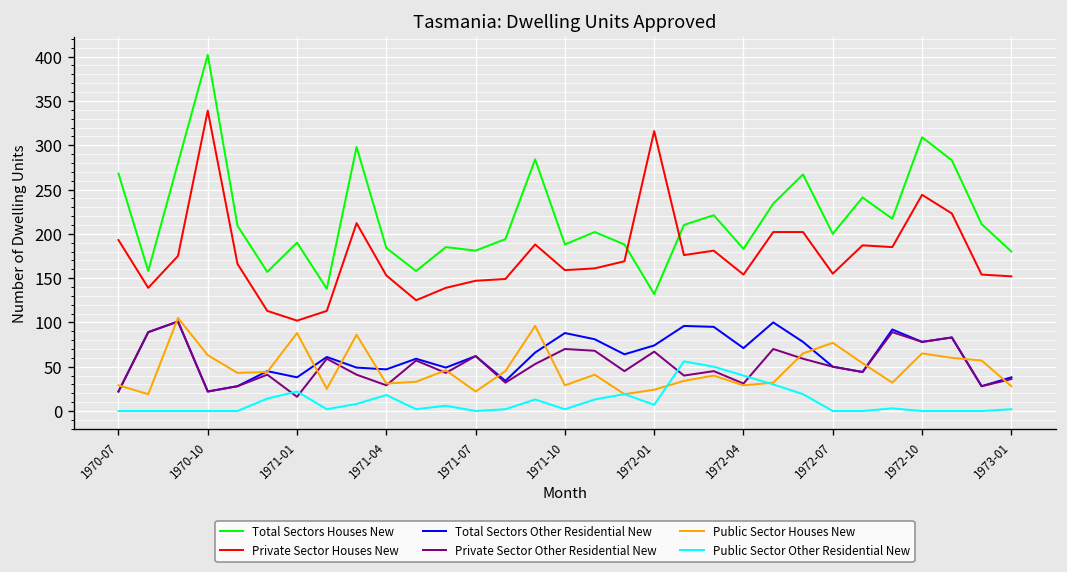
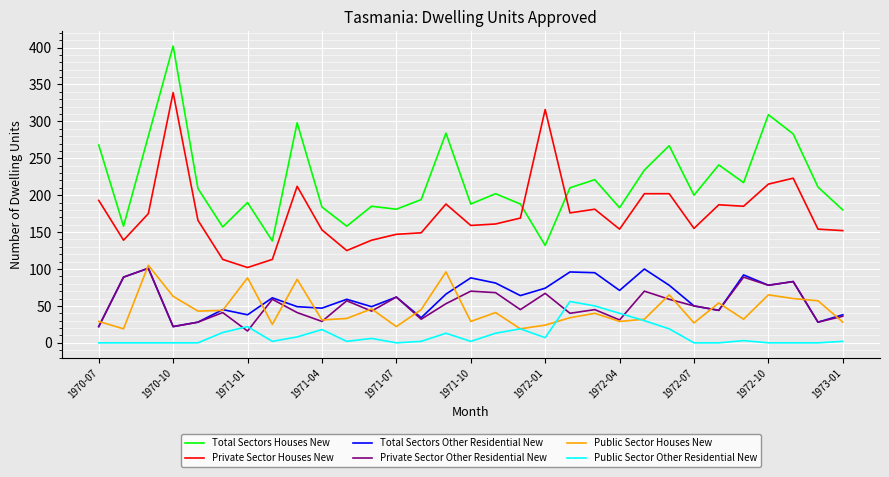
  {
    "Total Sectors Houses New": {
      "1970-07": 270,
      "1970-10": 400,
      "1971-01": 190,
      "1971-04": 180,
      "1971-07": 180,
      "1971-10": 190,
      "1972-01": 130,
      "1972-04": 180,
      "1972-07": 200,
      "1972-10": 310,
      "1973-01": 180
    },
    "Private Sector Houses New": {
      "1970-07": 190,
      "1970-10": 340,
      "1971-01": 100,
      "1971-04": 150,
      "1971-07": 150,
      "1971-10": 160,
      "1972-01": 320,
      "1972-04": 150,
      "1972-07": 160,
-     "1972-10": 240,
+     "1972-10": 220,
      "1973-01": 150
    },
    "Total Sectors Other Residential New": {
      "1971-01": 40,
      "1971-04": 50,
      "1971-10": 90,
      "1972-01": 70,
      "1972-04": 70
    },
    "Private Sector Other Residential New": {
      "1971-01": 20,
      "1971-10": 70,
      "1972-01": 70
    },
    "Public Sector Houses New": {
      "1970-07": 30,
      "1970-10": 60,
      "1971-01": 90,
      "1971-07": 20,
      "1971-10": 30,
      "1972-01": 20,
-     "1972-07": 80,
+     "1972-07": 30,
      "1972-10": 70,
      "1973-01": 30
    },
    "Public Sector Other Residential New": {
      "1970-07": 0,
      "1970-10": 0,
      "1971-01": 20,
      "1971-04": 20,
      "1971-07": 0,
      "1971-10": 0,
      "1972-01": 10,
      "1972-04": 40,
      "1972-07": 0,
      "1972-10": 0,
      "1973-01": 0
    }
  }
